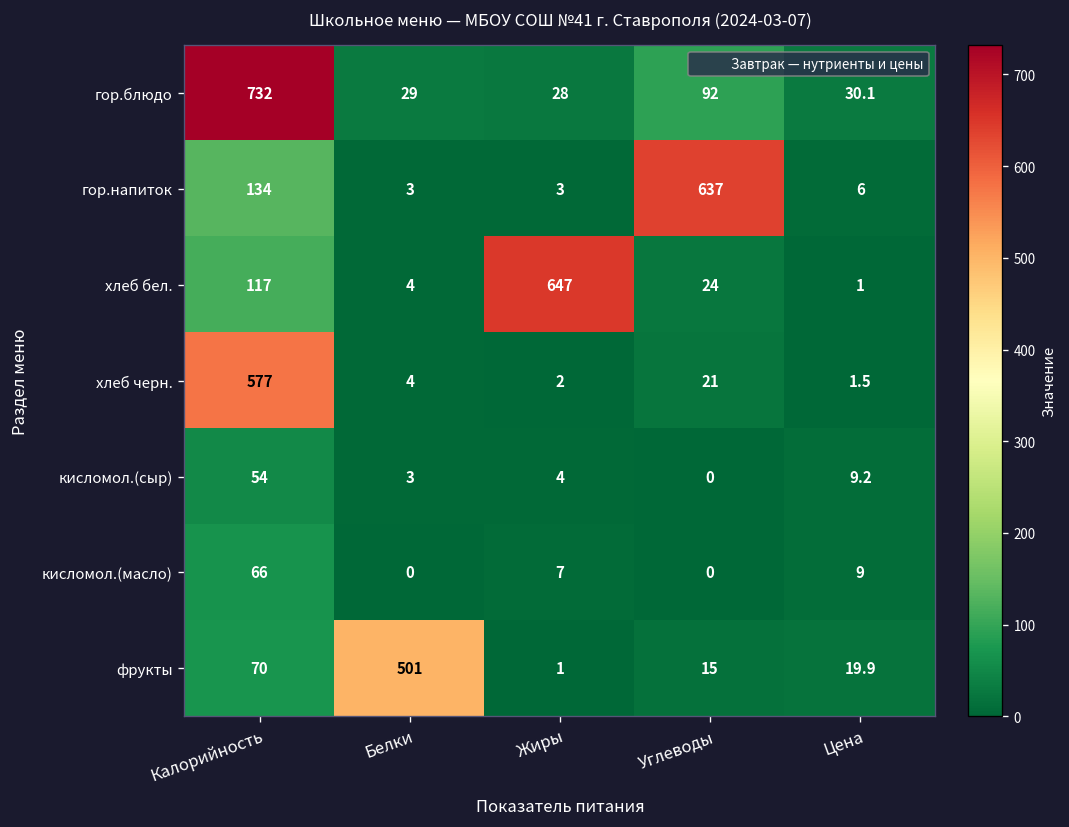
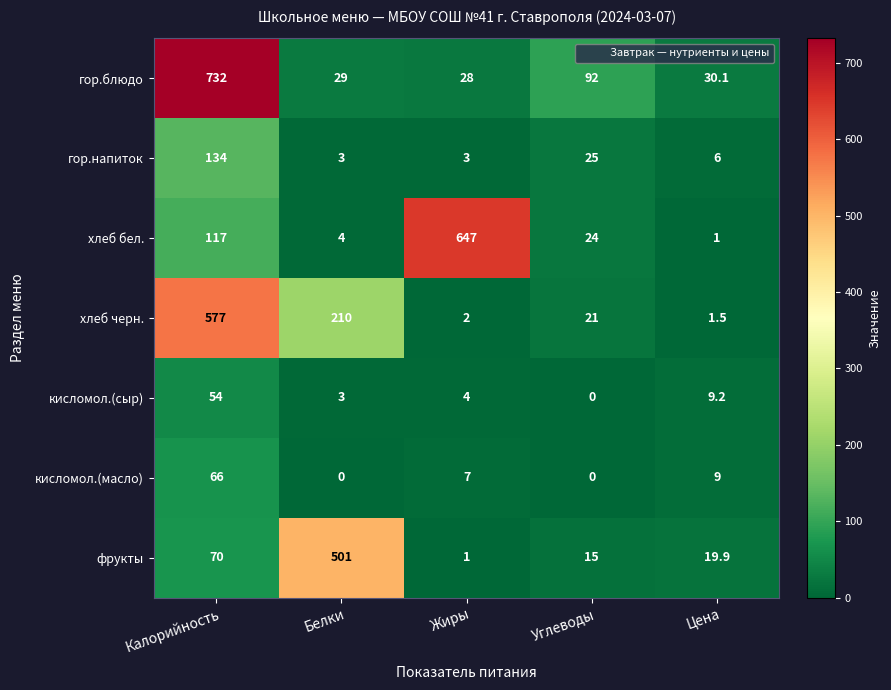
  {
    "гор.блюдо": {
      "Калорийность": 732,
      "Белки": 29,
      "Жиры": 28,
      "Углеводы": 92,
      "Цена": 30.1
    },
    "гор.напиток": {
      "Калорийность": 134,
      "Белки": 3,
      "Жиры": 3,
-     "Углеводы": 637,
+     "Углеводы": 25,
      "Цена": 6
    },
    "хлеб бел.": {
      "Калорийность": 117,
      "Белки": 4,
      "Жиры": 647,
      "Углеводы": 24,
      "Цена": 1
    },
    "хлеб черн.": {
      "Калорийность": 577,
-     "Белки": 4,
+     "Белки": 210,
      "Жиры": 2,
      "Углеводы": 21,
      "Цена": 1.5
    },
    "кисломол.(сыр)": {
      "Калорийность": 54,
      "Белки": 3,
      "Жиры": 4,
      "Углеводы": 0,
      "Цена": 9.2
    },
    "кисломол.(масло)": {
      "Калорийность": 66,
      "Белки": 0,
      "Жиры": 7,
      "Углеводы": 0,
      "Цена": 9
    },
    "фрукты": {
      "Калорийность": 70,
      "Белки": 501,
      "Жиры": 1,
      "Углеводы": 15,
      "Цена": 19.9
    }
  }
